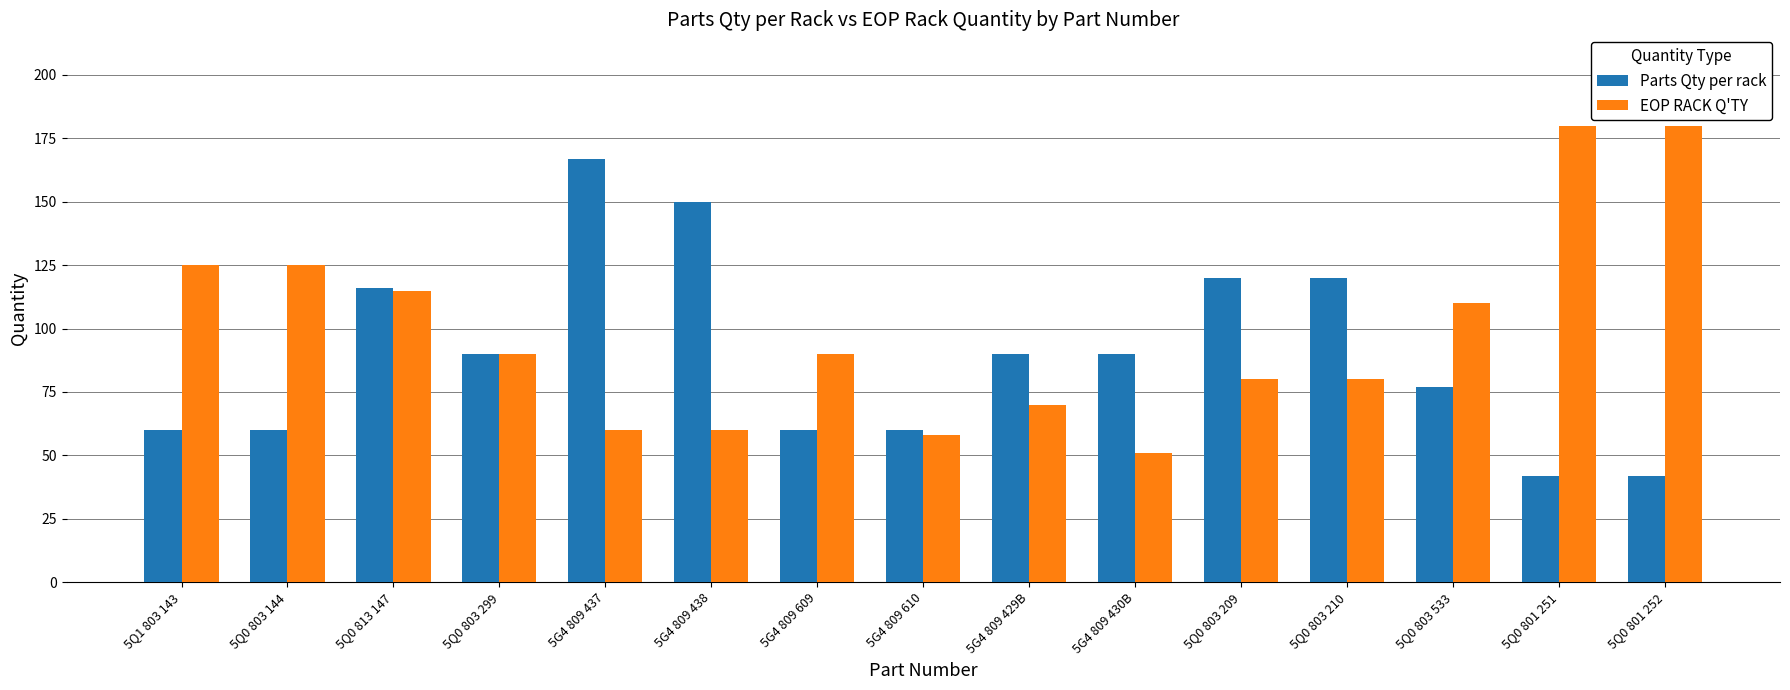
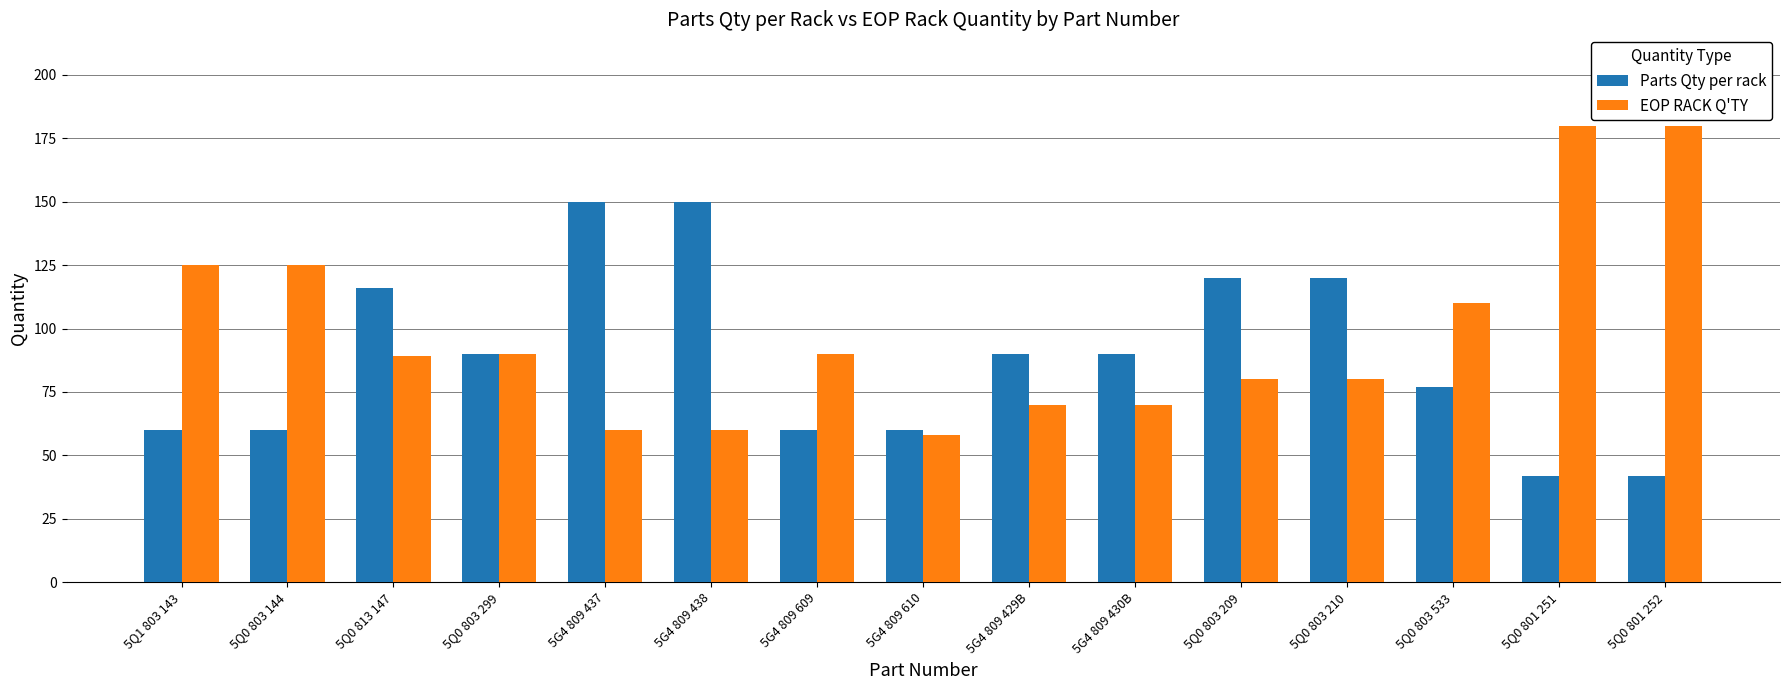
  {
    "Parts Qty per rack": {
      "5Q1 803 143": 60,
      "5Q0 803 144": 60,
      "5Q0 813 147": 116,
      "5Q0 803 299": 90,
-     "5G4 809 437": 167,
+     "5G4 809 437": 150,
      "5G4 809 438": 150,
      "5G4 809 609": 60,
      "5G4 809 610": 60,
      "5G4 809 429B": 90,
      "5G4 809 430B": 90,
      "5Q0 803 209": 120,
      "5Q0 803 210": 120,
      "5Q0 803 533": 77,
      "5Q0 801 251": 42,
      "5Q0 801 252": 42
    },
    "EOP RACK Q'TY": {
      "5Q1 803 143": 125,
      "5Q0 803 144": 125,
-     "5Q0 813 147": 115,
+     "5Q0 813 147": 89,
      "5Q0 803 299": 90,
      "5G4 809 437": 60,
      "5G4 809 438": 60,
      "5G4 809 609": 90,
      "5G4 809 610": 58,
      "5G4 809 429B": 70,
-     "5G4 809 430B": 51,
+     "5G4 809 430B": 70,
      "5Q0 803 209": 80,
      "5Q0 803 210": 80,
      "5Q0 803 533": 110,
      "5Q0 801 251": 180,
      "5Q0 801 252": 180
    }
  }
